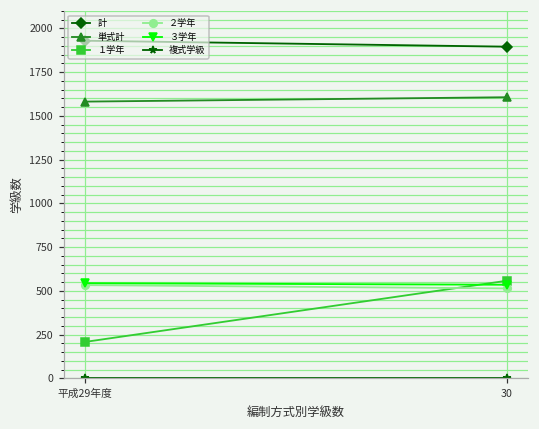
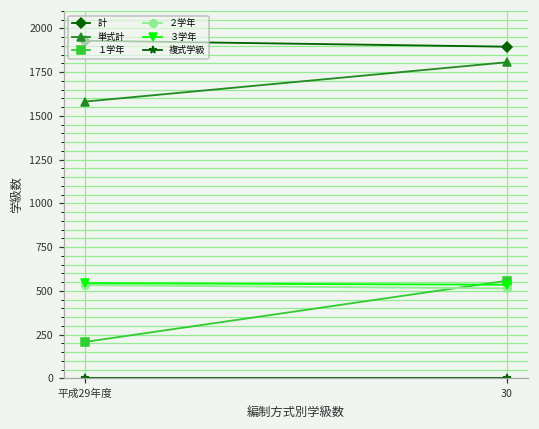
  {
    "単式計": {
      "平成29年度": 1580,
-     "30": 1610
+     "30": 1810
    },
    "１学年": {
      "平成29年度": 210,
      "30": 560
    },
    "２学年": {
      "30": 510
    },
    "３学年": {
      "30": 540
    }
  }
